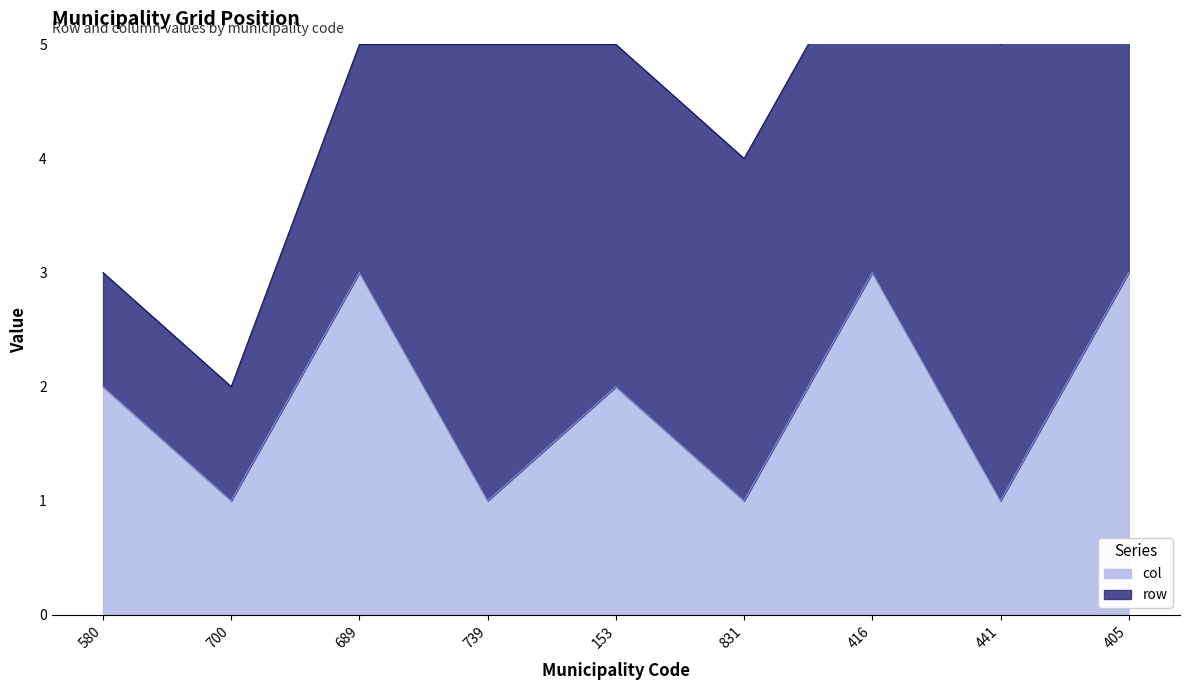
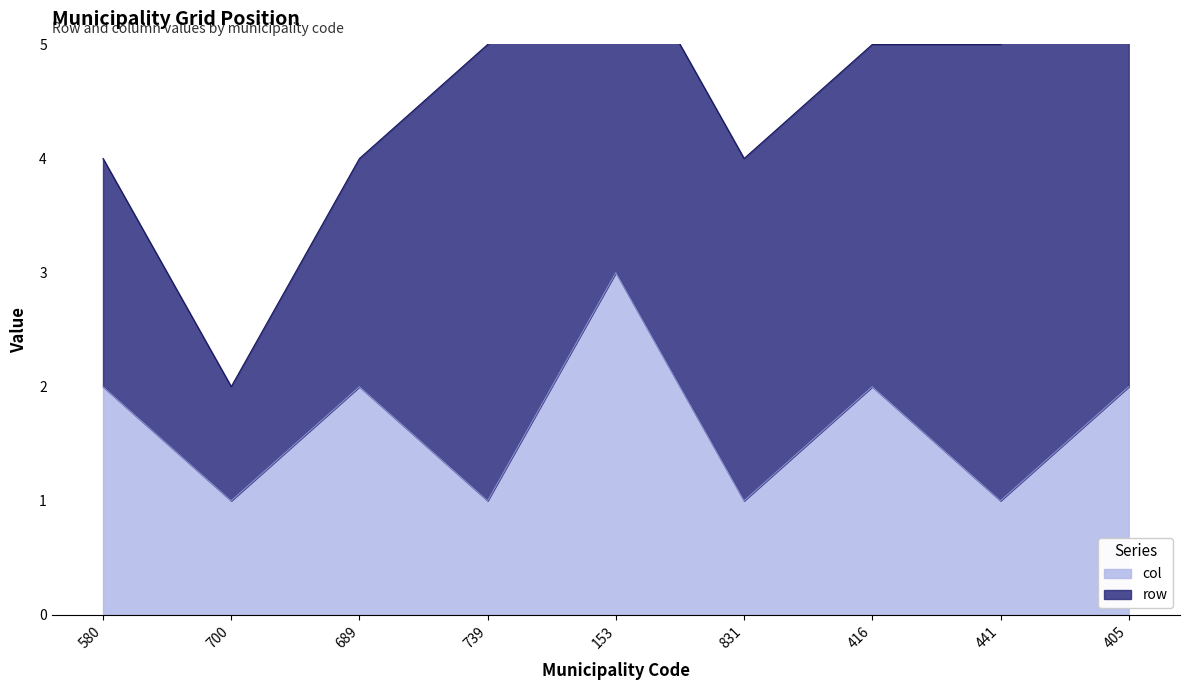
  {
    "col": {
      "580": 2,
      "700": 1,
-     "689": 3,
+     "689": 2,
      "739": 1,
-     "153": 2,
+     "153": 3,
      "831": 1,
-     "416": 3,
+     "416": 2,
      "441": 1,
-     "405": 3
+     "405": 2
    },
    "row": {
-     "580": 1,
+     "580": 2,
      "700": 1,
      "689": 2,
      "739": 4,
      "831": 3,
      "441": 4
    }
  }
